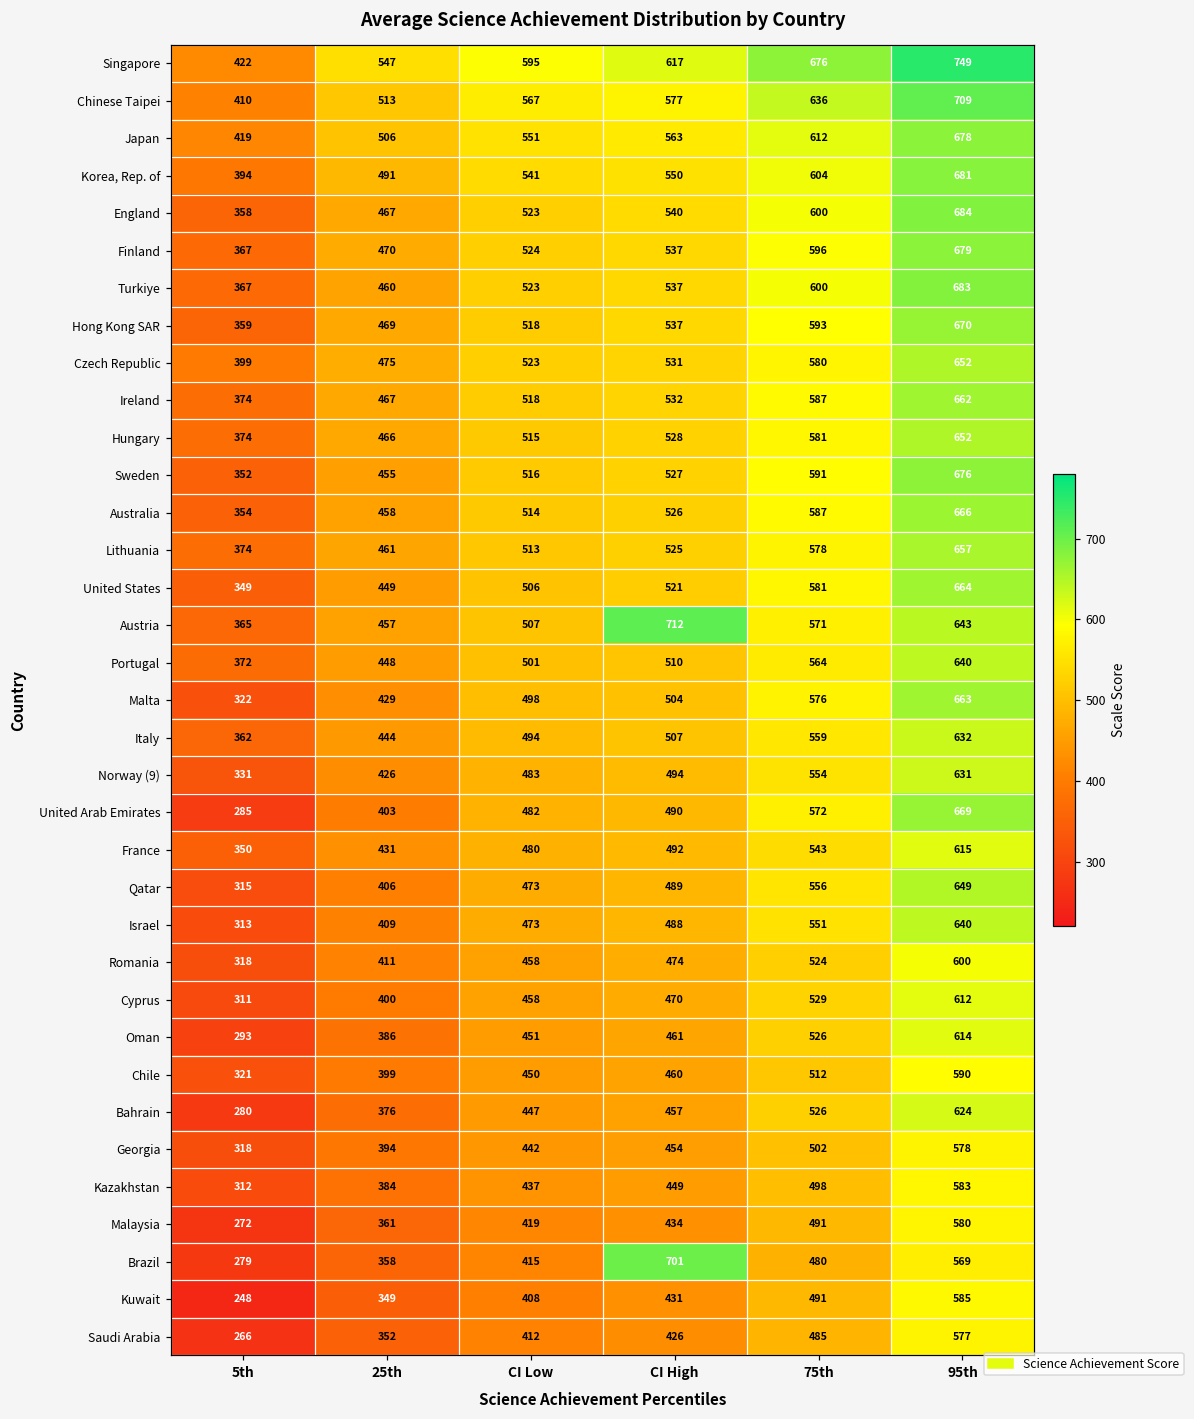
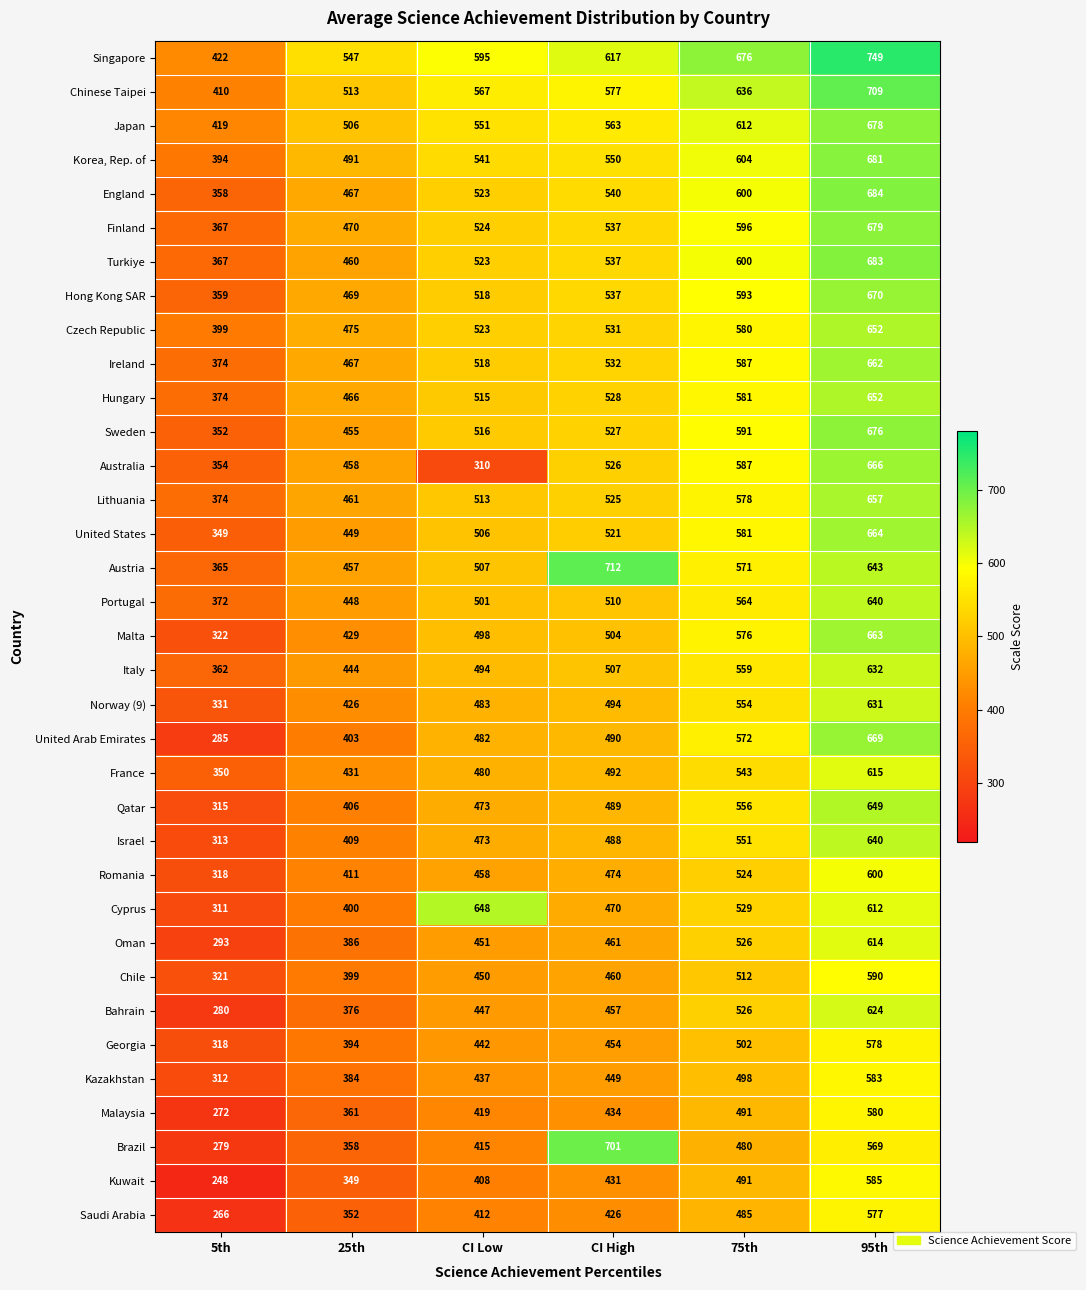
  {
    "Australia": {
      "5th": 354,
      "25th": 458,
-     "CI Low": 514,
+     "CI Low": 310,
      "CI High": 526,
      "75th": 587,
      "95th": 666
    },
    "Cyprus": {
      "5th": 311,
      "25th": 400,
-     "CI Low": 458,
+     "CI Low": 648,
      "CI High": 470,
      "75th": 529,
      "95th": 612
    }
  }
